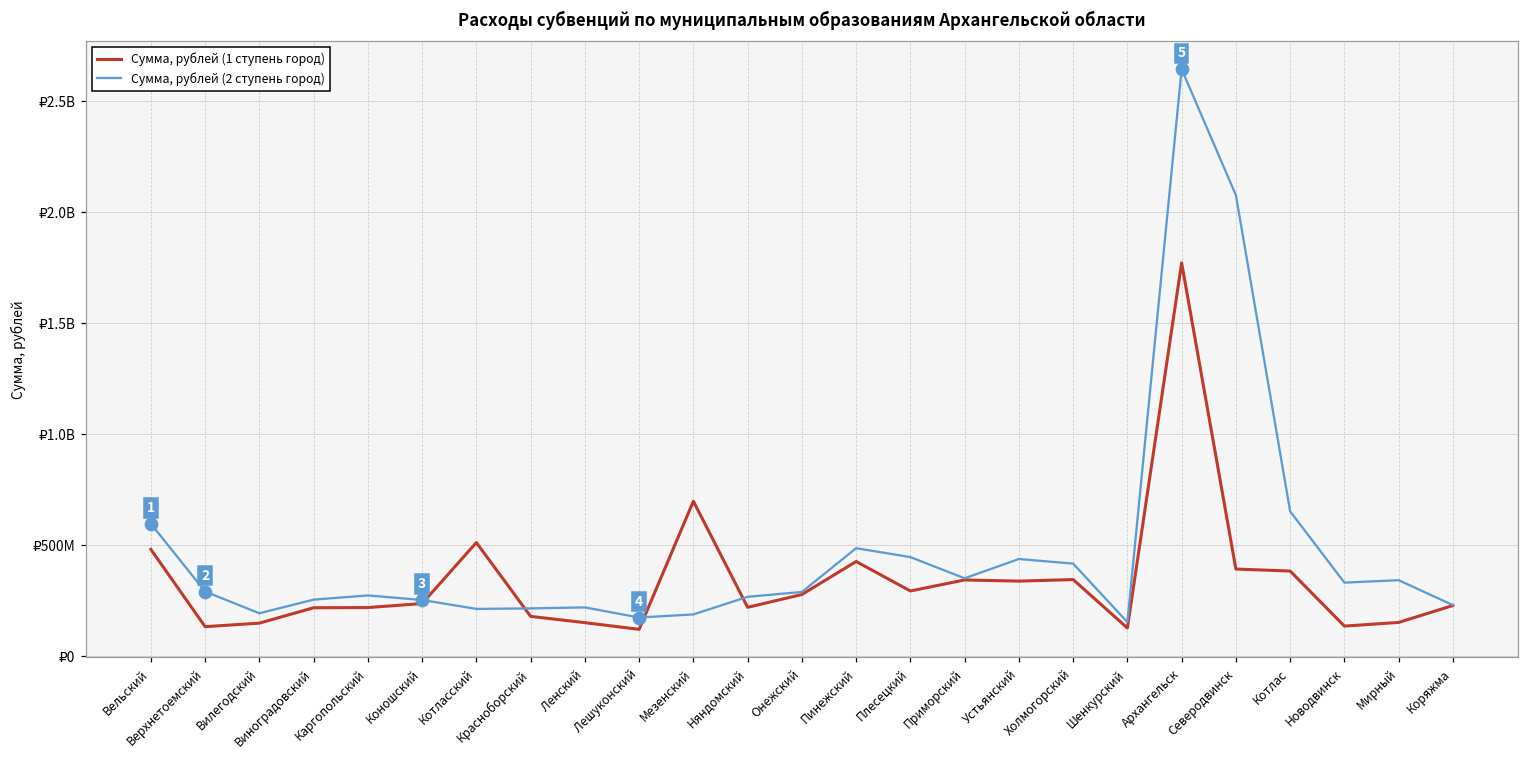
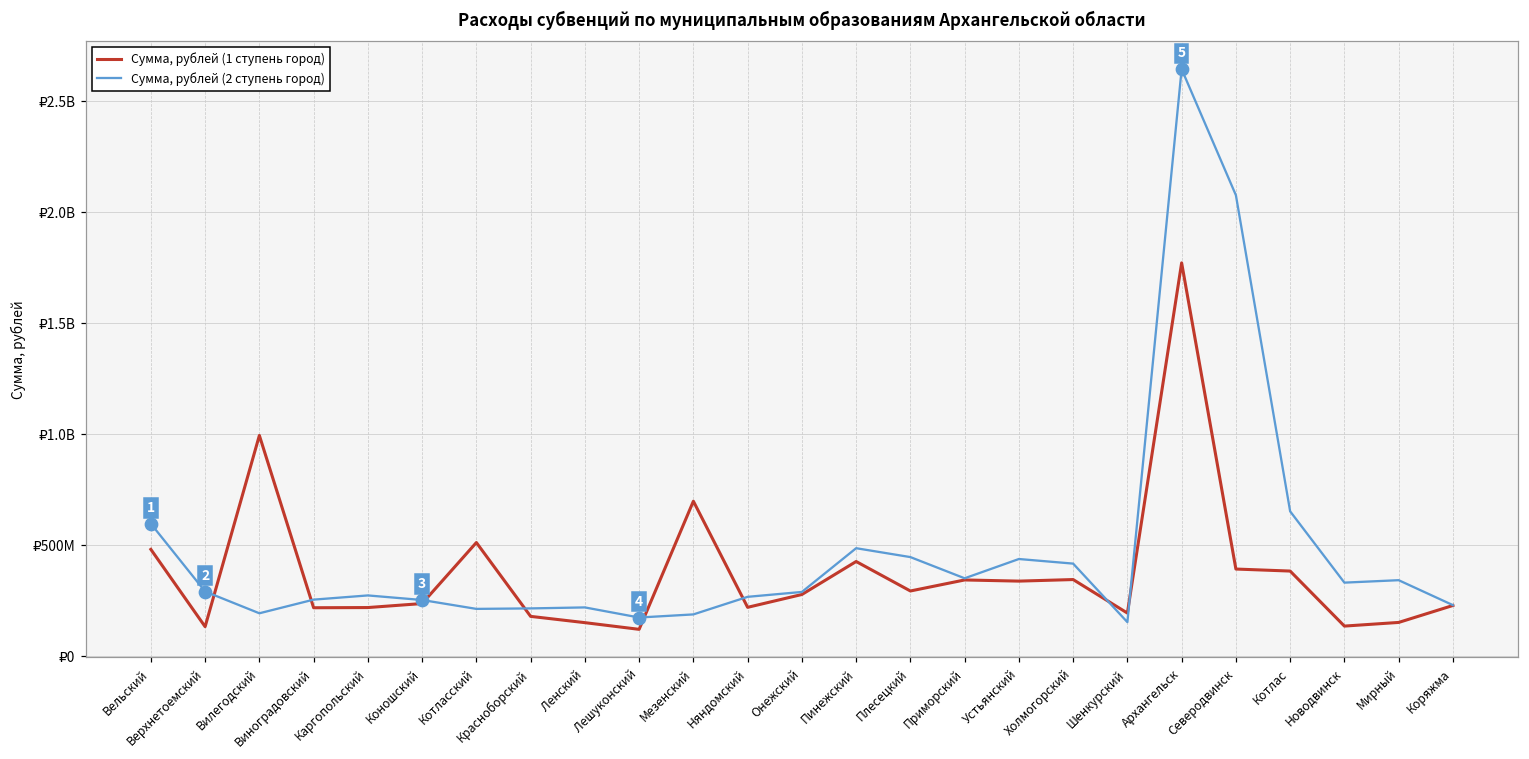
  {
    "Сумма, рублей (1 ступень город)": {
      "Вельский": "₽480000000",
      "Верхнетоемский": "₽130000000",
-     "Вилегодский": "₽150000000",
+     "Вилегодский": "₽990000000",
      "Виноградовский": "₽220000000",
      "Каргопольский": "₽220000000",
      "Коношский": "₽240000000",
      "Котласский": "₽510000000",
      "Красноборский": "₽180000000",
      "Ленский": "₽150000000",
      "Лешуконский": "₽120000000",
      "Мезенский": "₽700000000",
      "Няндомский": "₽220000000",
      "Пинежский": "₽430000000",
      "Плесецкий": "₽290000000",
      "Устьянский": "₽340000000",
      "Холмогорский": "₽340000000",
-     "Шенкурский": "₽130000000",
+     "Шенкурский": "₽190000000",
      "Архангельск": "₽1770000000",
      "Северодвинск": "₽390000000",
      "Котлас": "₽380000000",
      "Новодвинск": "₽130000000",
      "Мирный": "₽150000000"
    }
  }
